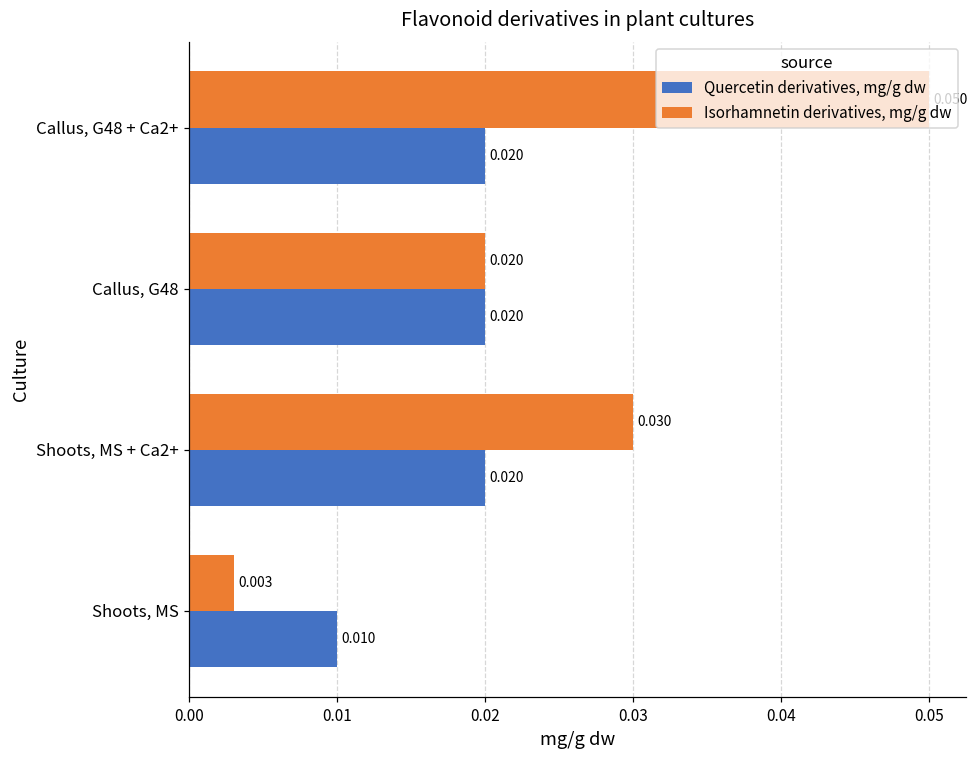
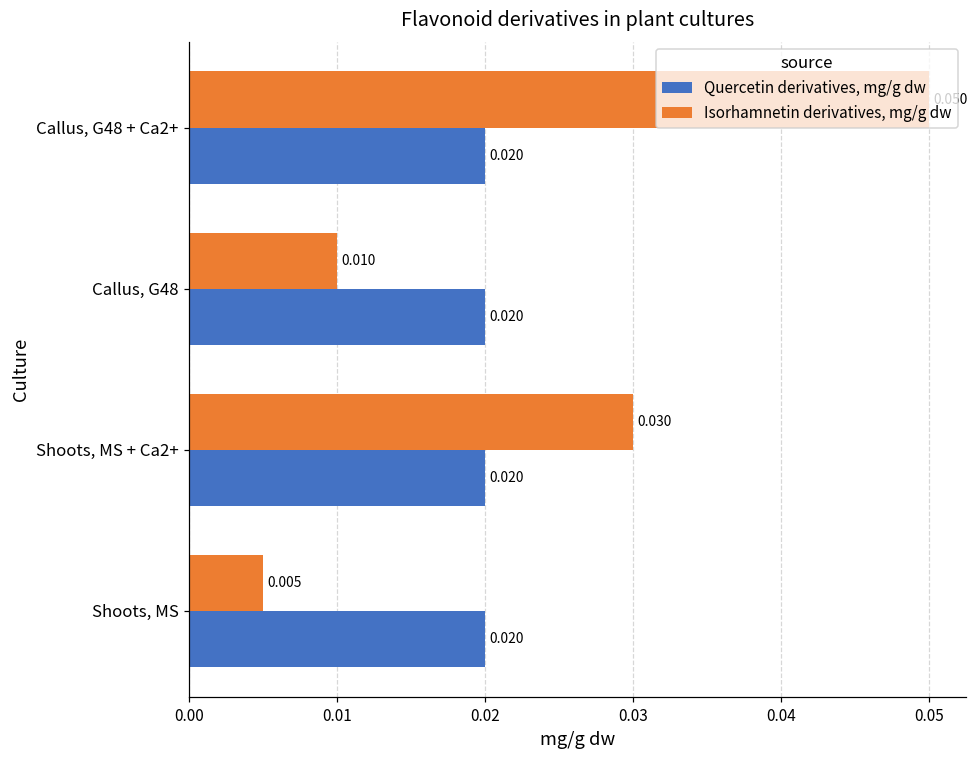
  {
    "Quercetin derivatives, mg/g dw": {
      "Callus, G48 + Ca2+": 0.020,
      "Callus, G48": 0.020,
      "Shoots, MS + Ca2+": 0.020,
-     "Shoots, MS": 0.010
+     "Shoots, MS": 0.020
    },
    "Isorhamnetin derivatives, mg/g dw": {
-     "Callus, G48": 0.020,
+     "Callus, G48": 0.010,
      "Shoots, MS + Ca2+": 0.030,
-     "Shoots, MS": 0.003
+     "Shoots, MS": 0.005
    }
  }
